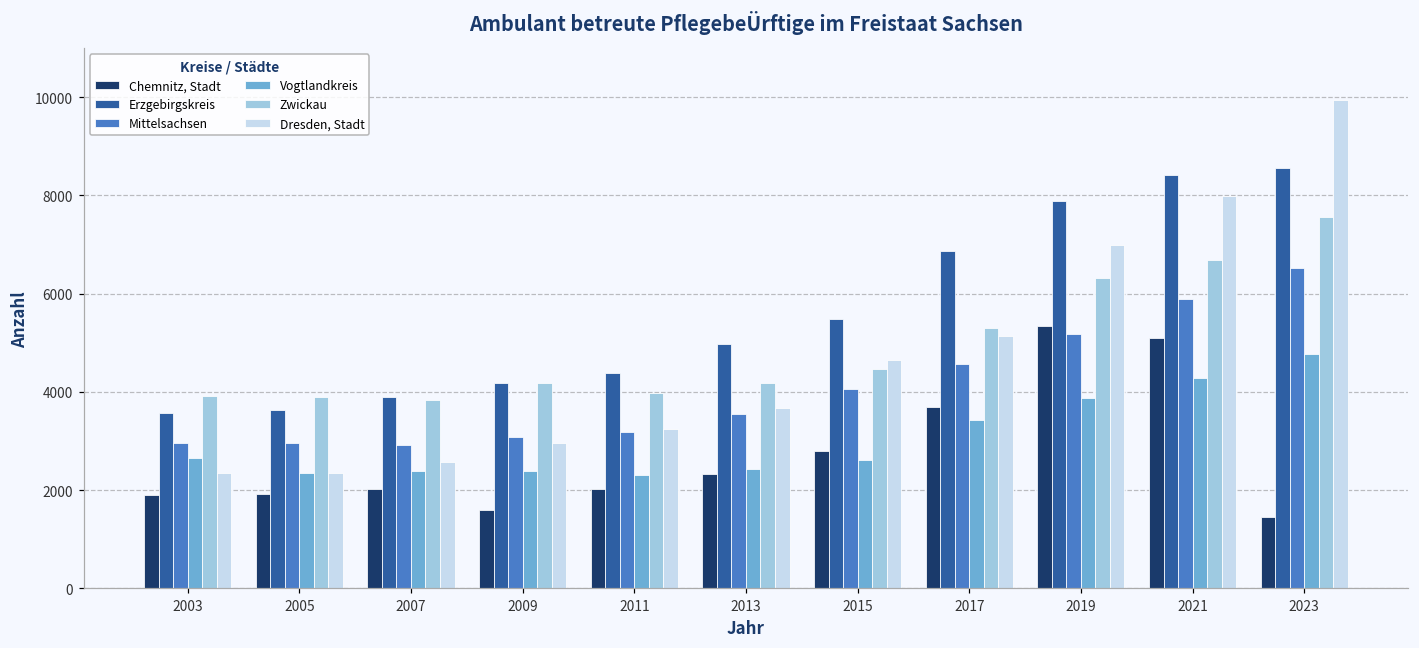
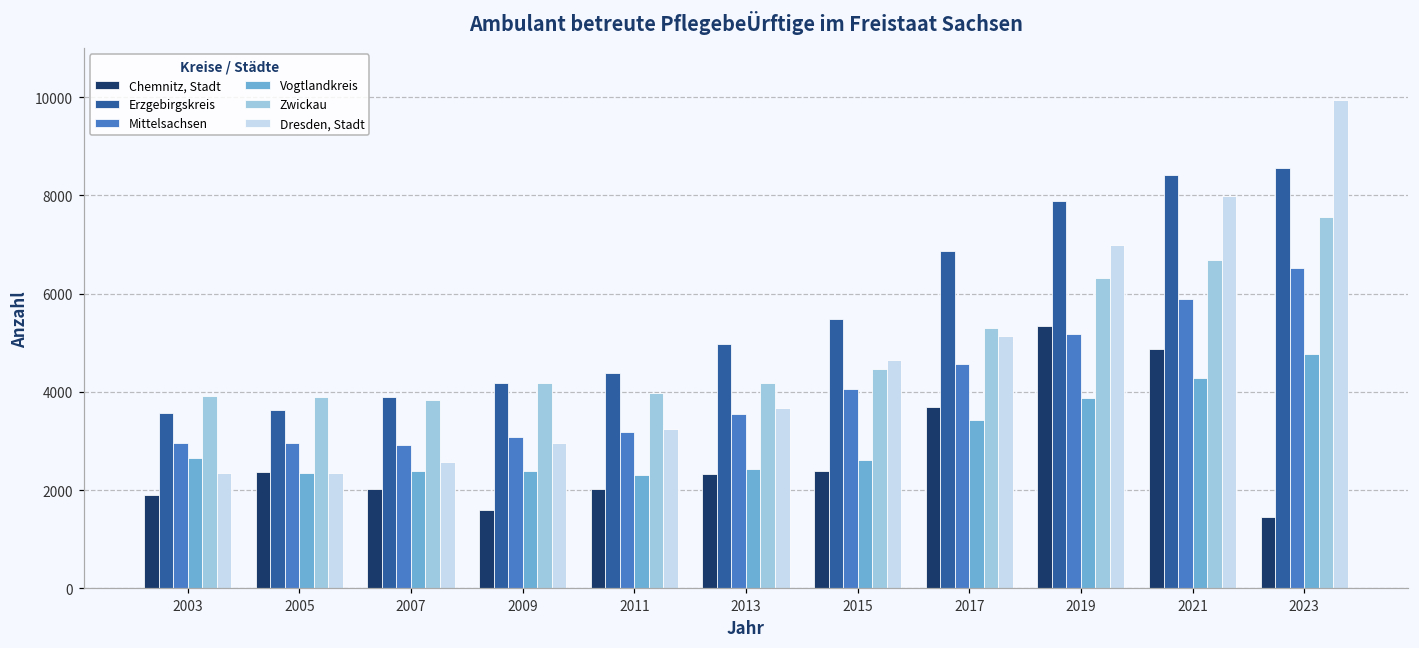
  {
    "Chemnitz, Stadt": {
      "2003": 1900,
-     "2005": 1900,
+     "2005": 2400,
      "2007": 2000,
      "2009": 1600,
      "2011": 2000,
      "2013": 2300,
-     "2015": 2800,
+     "2015": 2400,
      "2017": 3700,
      "2019": 5300,
-     "2021": 5100,
+     "2021": 4900,
      "2023": 1400
    }
  }
